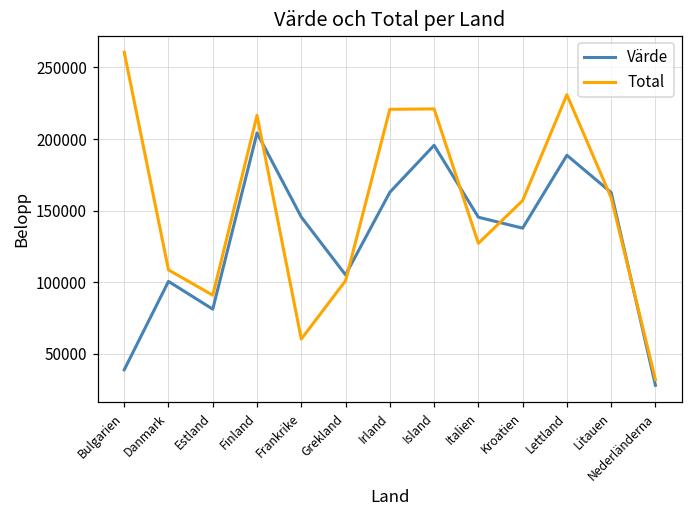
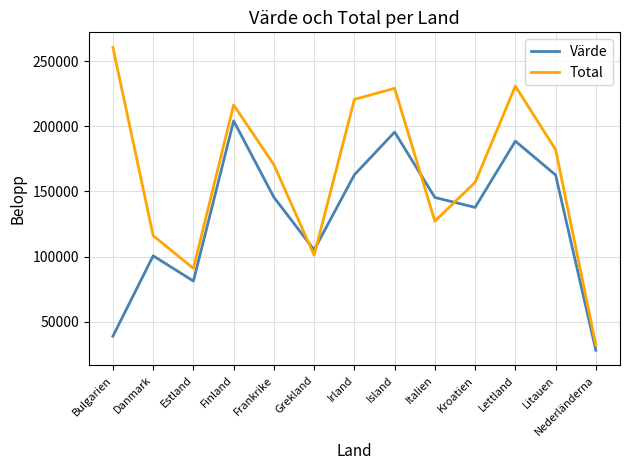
  {
    "Värde": {
      "Bulgarien": 39000,
      "Danmark": 101000,
      "Estland": 81000,
      "Finland": 204000,
      "Frankrike": 146000,
      "Grekland": 105000,
      "Irland": 163000,
      "Island": 196000,
      "Italien": 145000,
      "Kroatien": 138000,
      "Lettland": 189000,
      "Litauen": 163000,
      "Nederländerna": 28000
    },
    "Total": {
      "Bulgarien": 261000,
-     "Danmark": 109000,
+     "Danmark": 116000,
      "Estland": 91000,
      "Finland": 217000,
-     "Frankrike": 60000,
+     "Frankrike": 171000,
      "Grekland": 101000,
      "Irland": 221000,
-     "Island": 221000,
+     "Island": 229000,
      "Italien": 127000,
      "Kroatien": 157000,
      "Lettland": 231000,
-     "Litauen": 159000,
+     "Litauen": 182000,
      "Nederländerna": 32000
    }
  }
